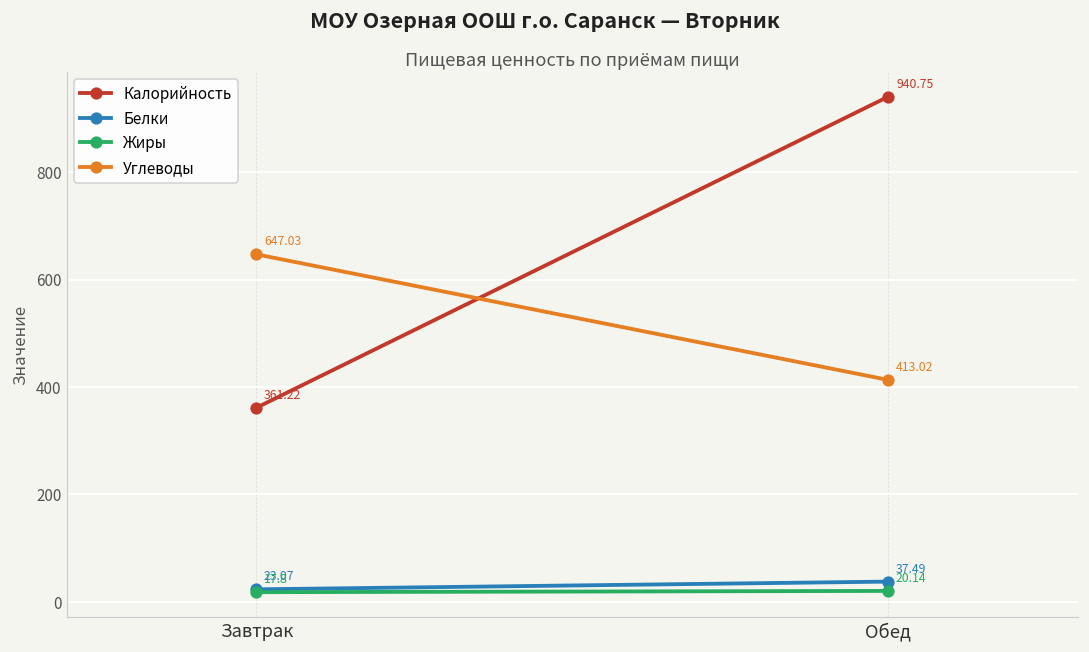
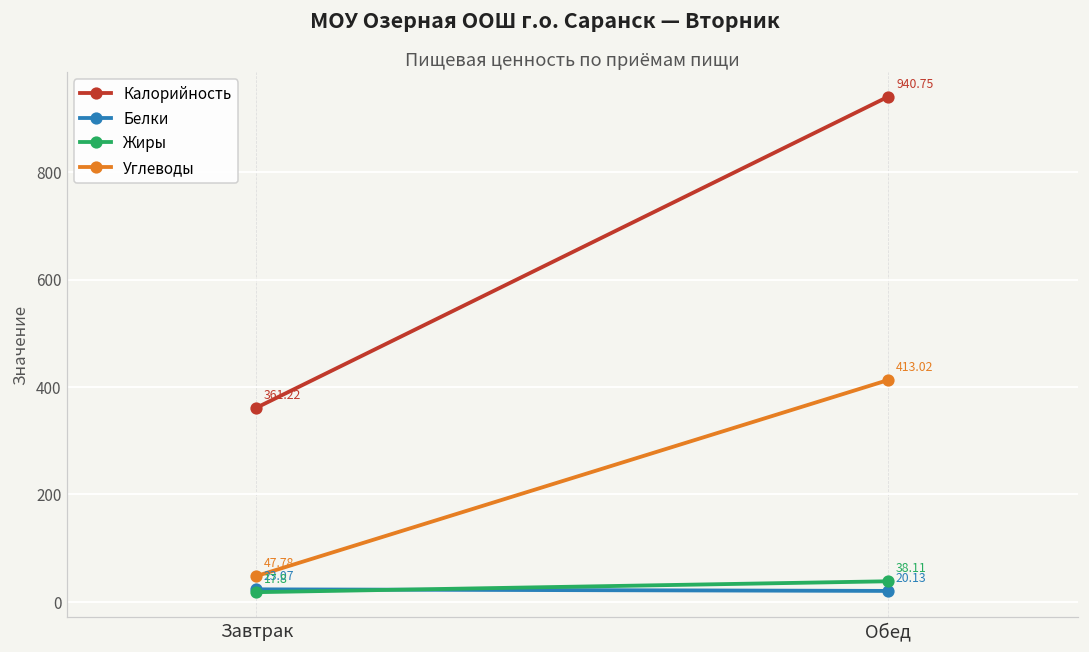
  {
    "Калорийность": {
      "Завтрак": 361.22,
      "Обед": 940.75
    },
    "Белки": {
-     "Обед": 37.49
+     "Обед": 20.13
    },
    "Жиры": {
-     "Обед": 20.14
+     "Обед": 38.11
    },
    "Углеводы": {
-     "Завтрак": 647.03,
+     "Завтрак": 47.78,
      "Обед": 413.02
    }
  }
